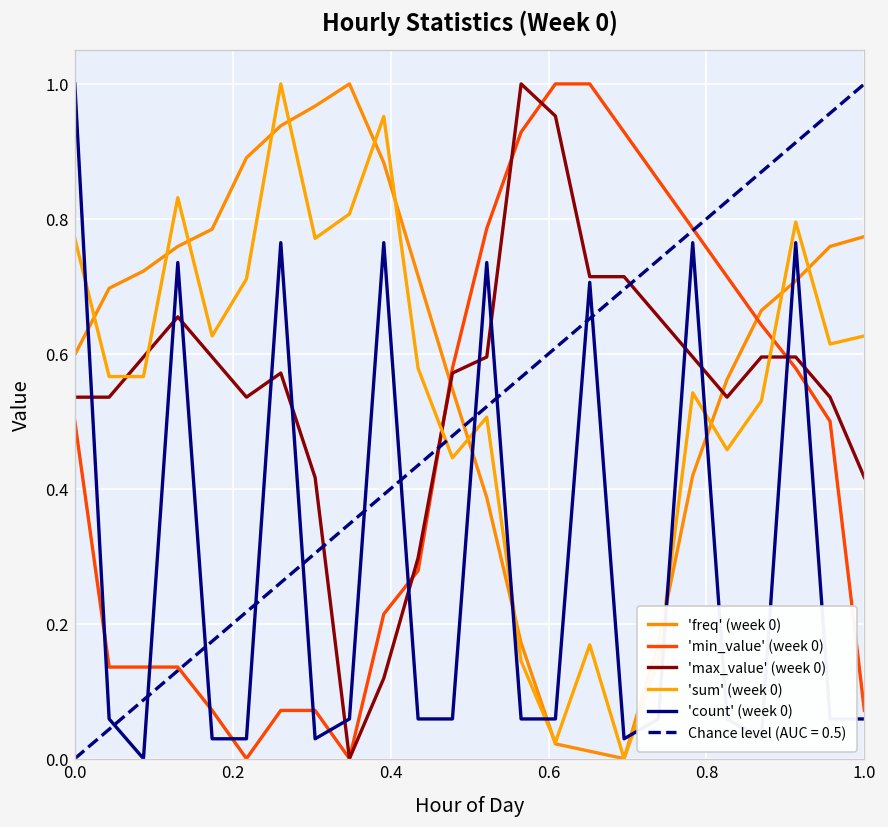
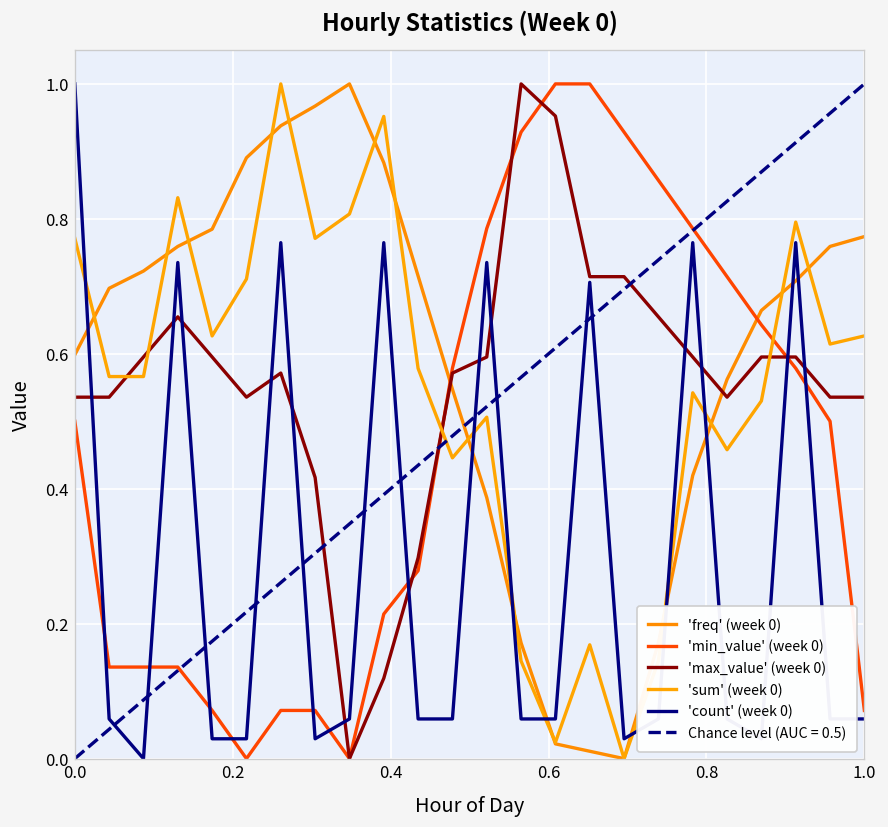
  {
    "'min_value' (week 0)": {
      "0.0": 0.50,
      "1.0": 0.07
    },
    "'max_value' (week 0)": {
      "0.0": 0.54,
-     "1.0": 0.42
+     "1.0": 0.54
    }
  }
